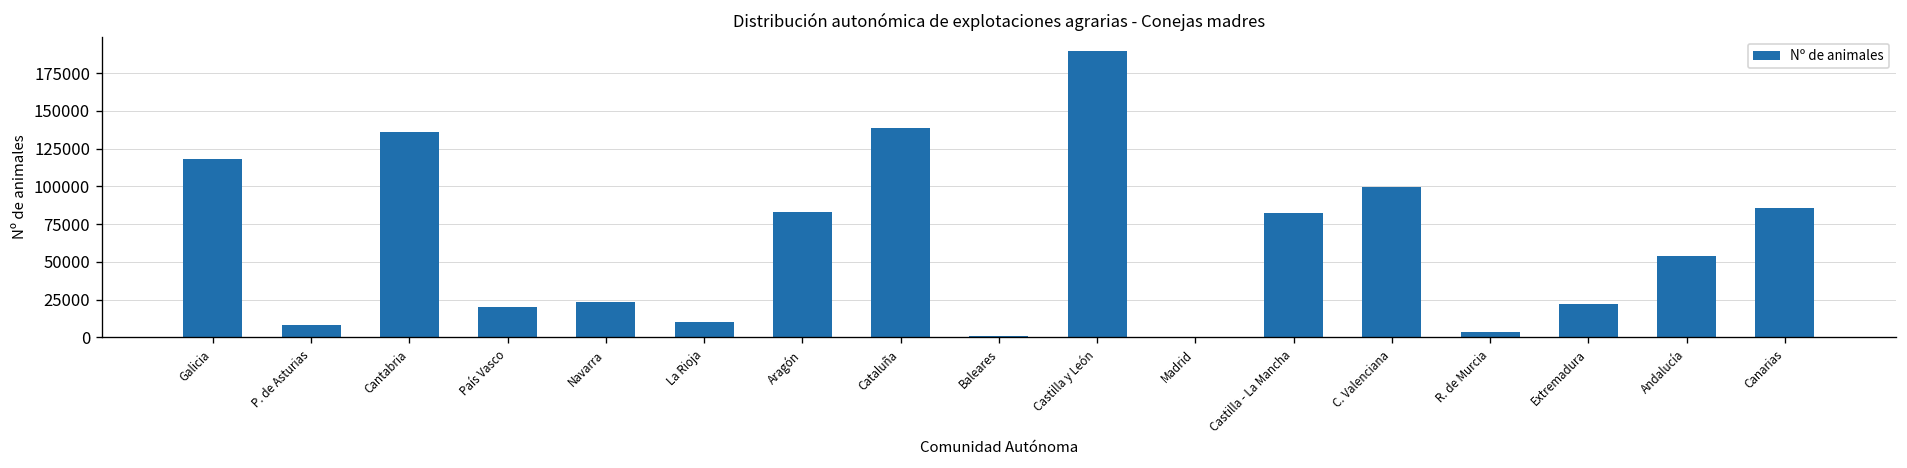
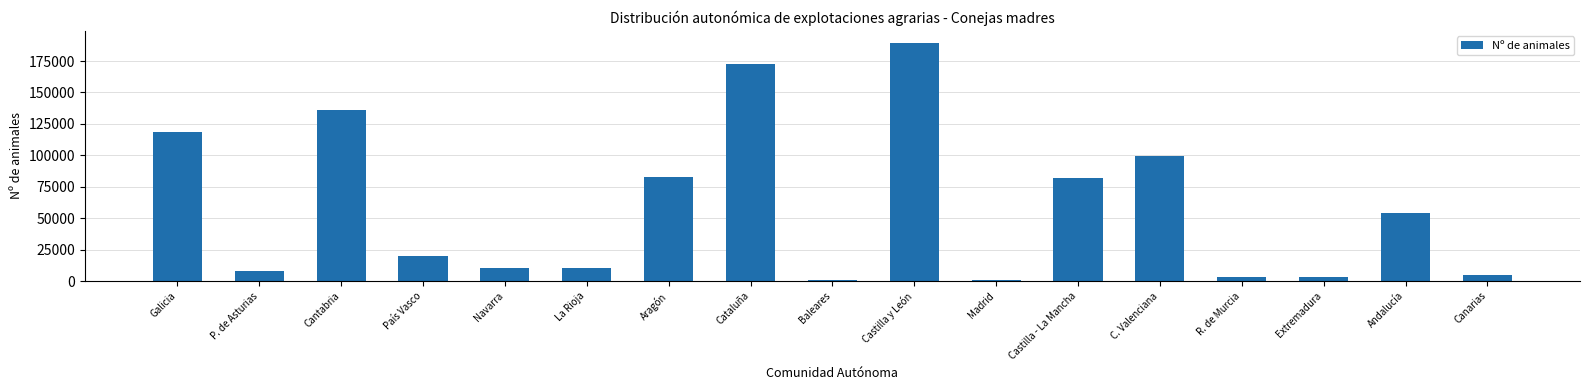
  {
    "Galicia": 118000,
    "P. de Asturias": 8000,
    "Cantabria": 136000,
    "País Vasco": 20000,
-   "Navarra": 23000,
+   "Navarra": 10000,
    "La Rioja": 10000,
    "Aragón": 83000,
-   "Cataluña": 138000,
+   "Cataluña": 172000,
    "Castilla y León": 190000,
    "Castilla - La Mancha": 82000,
    "C. Valenciana": 100000,
    "R. de Murcia": 3000,
-   "Extremadura": 22000,
+   "Extremadura": 3000,
    "Andalucía": 54000,
-   "Canarias": 86000
+   "Canarias": 5000
  }
